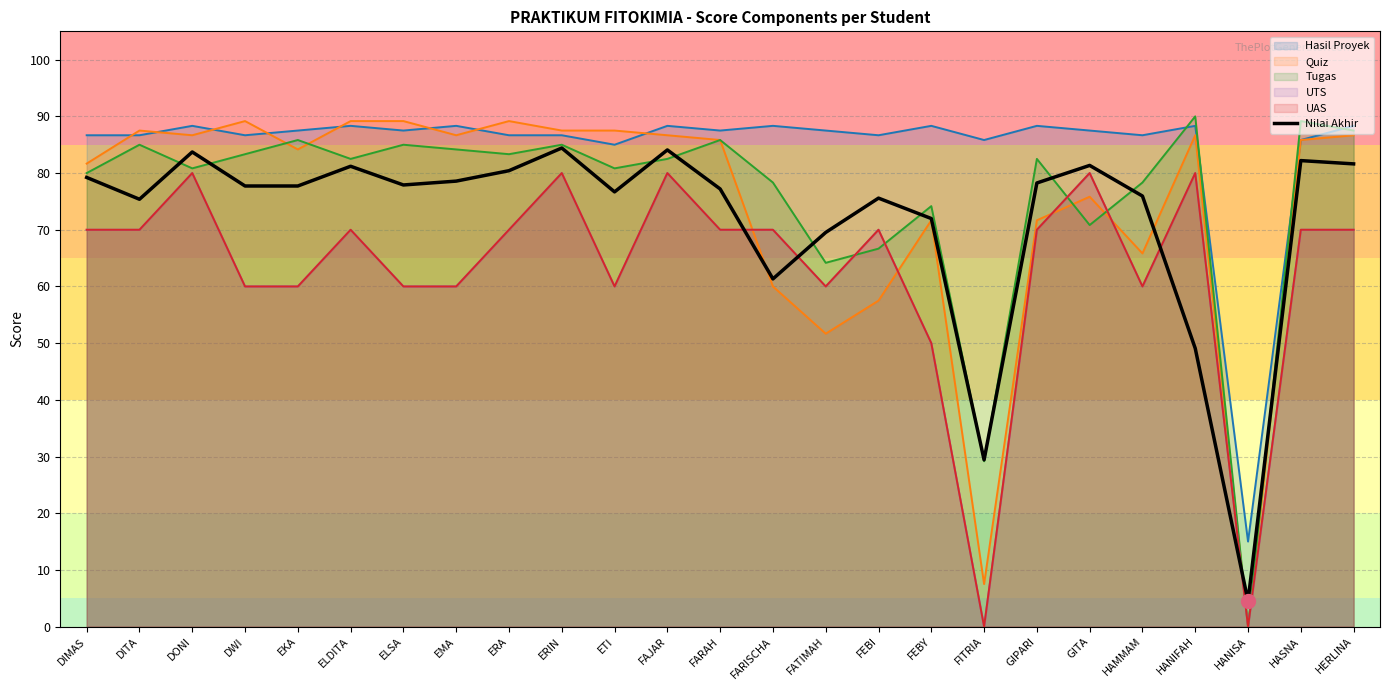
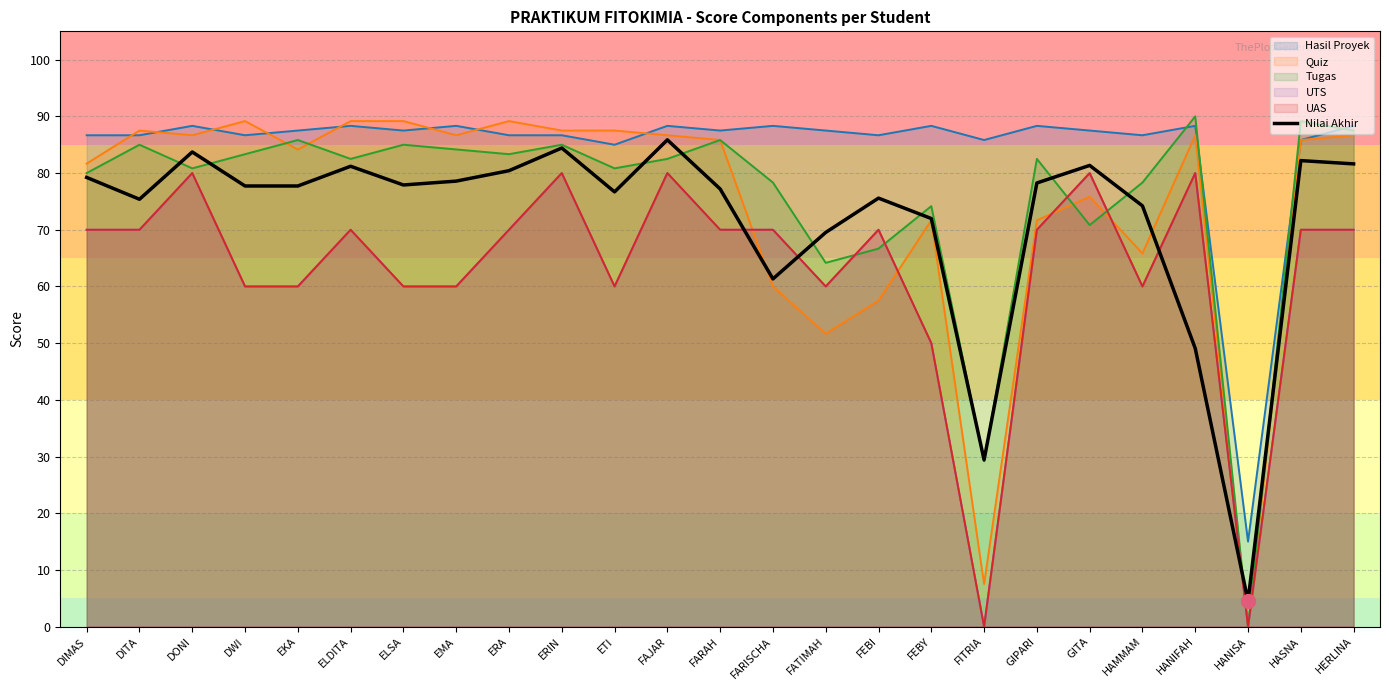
  {
    "Nilai Akhir": {
      "DIMAS": 79,
      "DITA": 75,
      "DONI": 84,
      "DWI": 78,
      "EKA": 78,
      "ELDITA": 81,
      "ELSA": 78,
      "EMA": 79,
      "ERA": 80,
      "ERIN": 84,
      "ETI": 77,
-     "FAJAR": 84,
+     "FAJAR": 86,
      "FARAH": 77,
      "FARISCHA": 61,
      "FATIMAH": 70,
      "FEBI": 76,
      "GIPARI": 78,
      "GITA": 81,
-     "HAMMAM": 76,
+     "HAMMAM": 74,
      "HANIFAH": 49,
      "HASNA": 82,
      "HERLINA": 82
    }
  }
